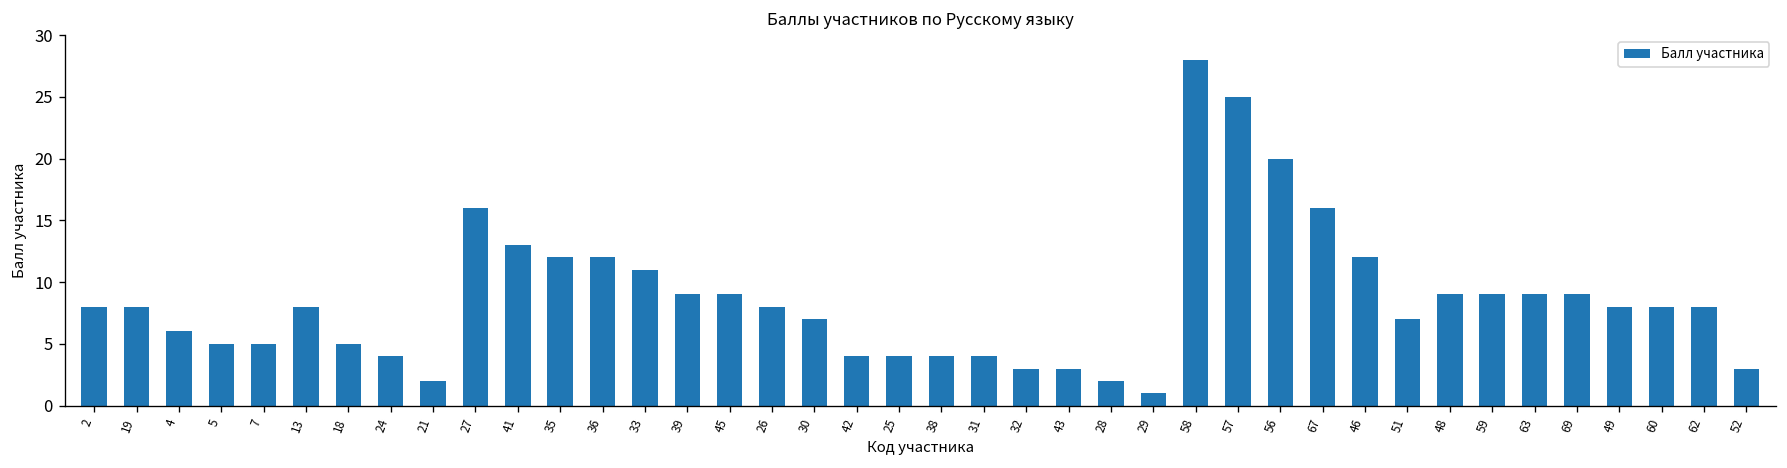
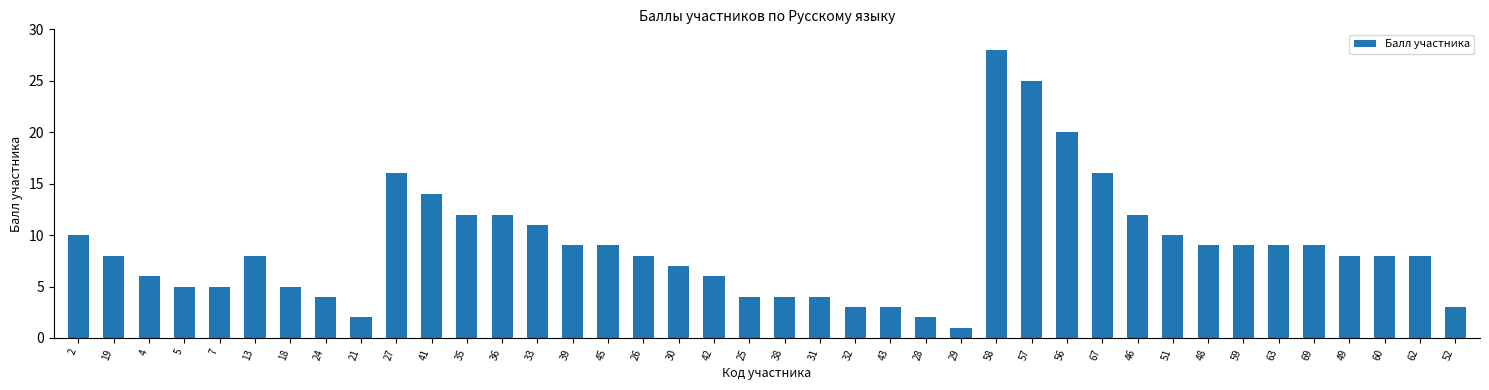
  {
-   "2": 8,
+   "2": 10,
    "19": 8,
    "4": 6,
    "5": 5,
    "7": 5,
    "13": 8,
    "18": 5,
    "24": 4,
    "21": 2,
    "27": 16,
-   "41": 13,
+   "41": 14,
    "35": 12,
    "36": 12,
    "33": 11,
    "39": 9,
    "45": 9,
    "26": 8,
    "30": 7,
-   "42": 4,
+   "42": 6,
    "25": 4,
    "38": 4,
    "31": 4,
    "32": 3,
    "43": 3,
    "28": 2,
    "29": 1,
    "58": 28,
    "57": 25,
    "56": 20,
    "67": 16,
    "46": 12,
-   "51": 7,
+   "51": 10,
    "48": 9,
    "59": 9,
    "63": 9,
    "69": 9,
    "49": 8,
    "60": 8,
    "62": 8,
    "52": 3
  }
